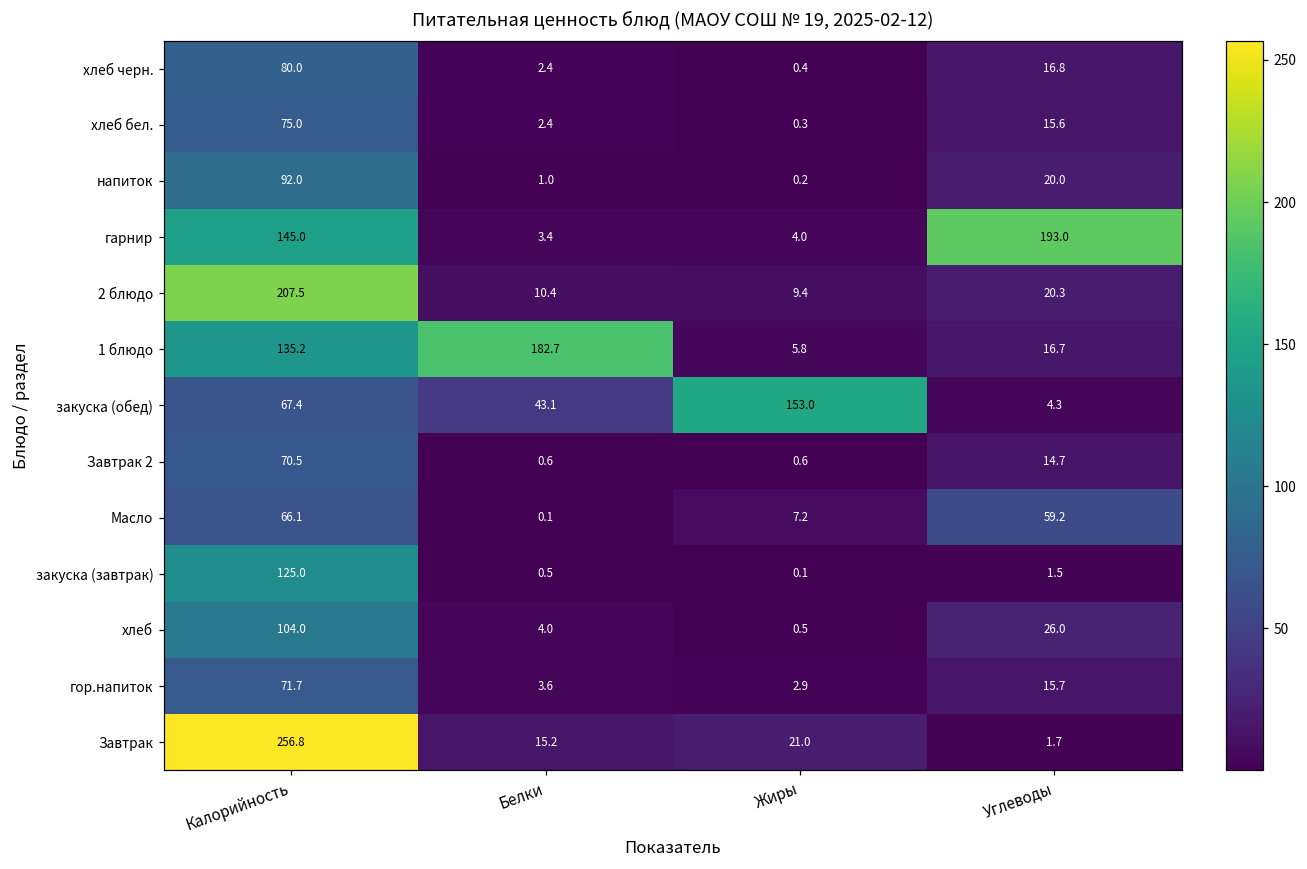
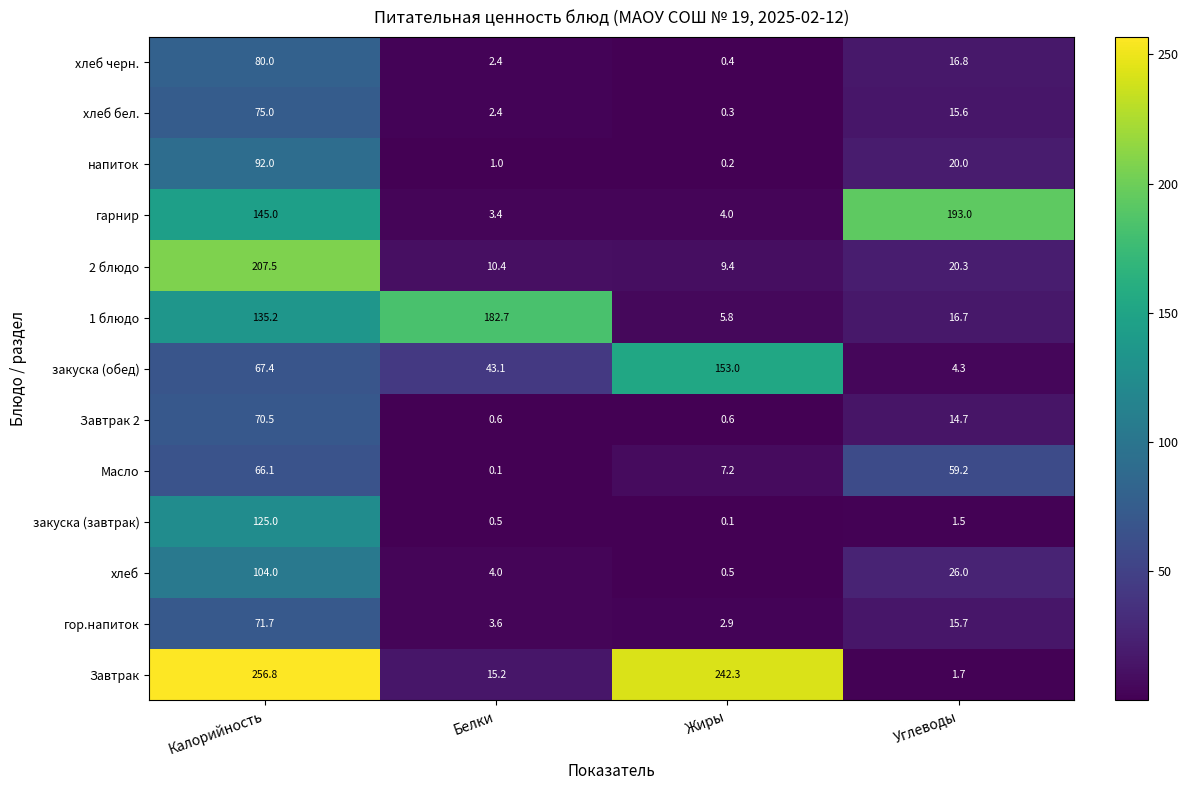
  {
    "хлеб черн.": {
      "Калорийность": 80.0,
      "Белки": 2.4,
      "Жиры": 0.4,
      "Углеводы": 16.8
    },
    "хлеб бел.": {
      "Калорийность": 75.0,
      "Белки": 2.4,
      "Жиры": 0.3,
      "Углеводы": 15.6
    },
    "напиток": {
      "Калорийность": 92.0,
      "Белки": 1.0,
      "Жиры": 0.2,
      "Углеводы": 20.0
    },
    "гарнир": {
      "Калорийность": 145.0,
      "Белки": 3.4,
      "Жиры": 4.0,
      "Углеводы": 193.0
    },
    "2 блюдо": {
      "Калорийность": 207.5,
      "Белки": 10.4,
      "Жиры": 9.4,
      "Углеводы": 20.3
    },
    "1 блюдо": {
      "Калорийность": 135.2,
      "Белки": 182.7,
      "Жиры": 5.8,
      "Углеводы": 16.7
    },
    "закуска (обед)": {
      "Калорийность": 67.4,
      "Белки": 43.1,
      "Жиры": 153.0,
      "Углеводы": 4.3
    },
    "Завтрак 2": {
      "Калорийность": 70.5,
      "Белки": 0.6,
      "Жиры": 0.6,
      "Углеводы": 14.7
    },
    "Масло": {
      "Калорийность": 66.1,
      "Белки": 0.1,
      "Жиры": 7.2,
      "Углеводы": 59.2
    },
    "закуска (завтрак)": {
      "Калорийность": 125.0,
      "Белки": 0.5,
      "Жиры": 0.1,
      "Углеводы": 1.5
    },
    "хлеб": {
      "Калорийность": 104.0,
      "Белки": 4.0,
      "Жиры": 0.5,
      "Углеводы": 26.0
    },
    "гор.напиток": {
      "Калорийность": 71.7,
      "Белки": 3.6,
      "Жиры": 2.9,
      "Углеводы": 15.7
    },
    "Завтрак": {
      "Калорийность": 256.8,
      "Белки": 15.2,
-     "Жиры": 21.0,
+     "Жиры": 242.3,
      "Углеводы": 1.7
    }
  }
